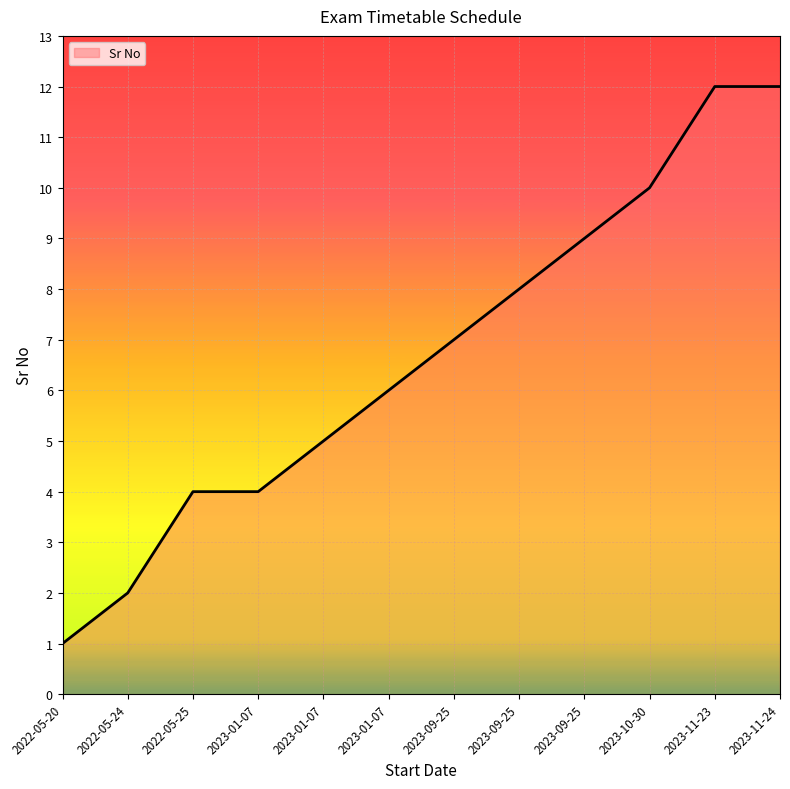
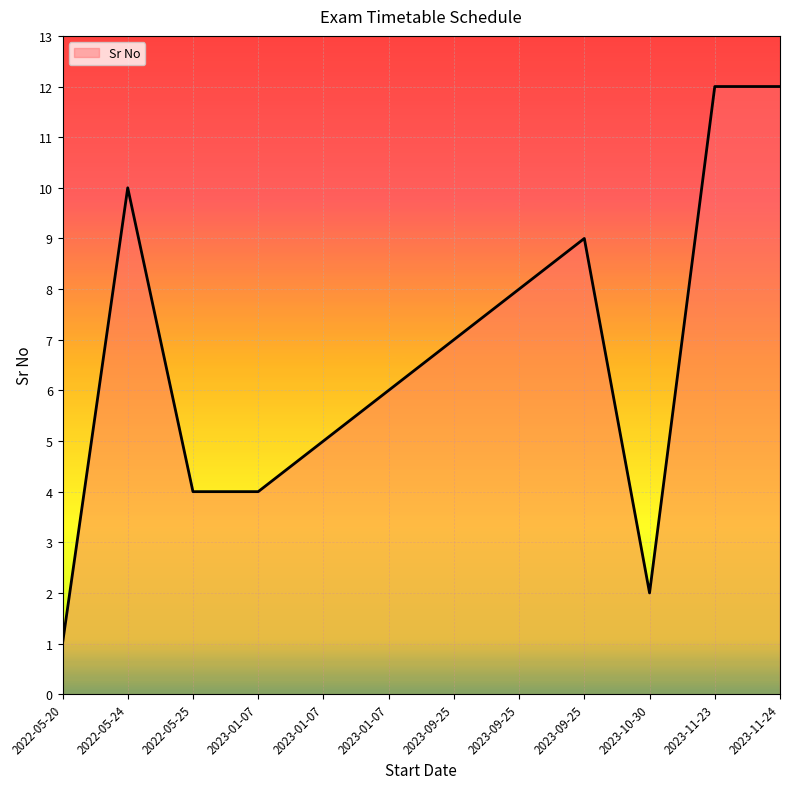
  {
    "2022-05-20": 1,
-   "2022-05-24": 2,
+   "2022-05-24": 10,
    "2022-05-25": 4,
-   "2023-10-30": 10,
+   "2023-10-30": 2,
    "2023-11-23": 12,
    "2023-11-24": 12
  }
